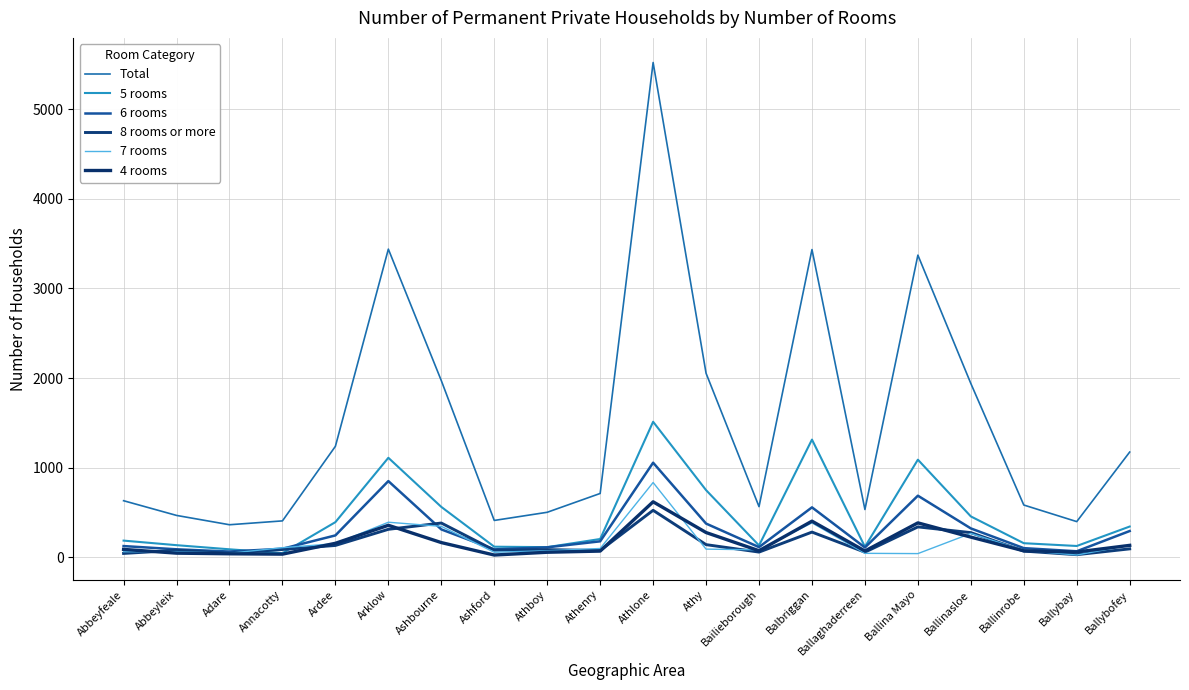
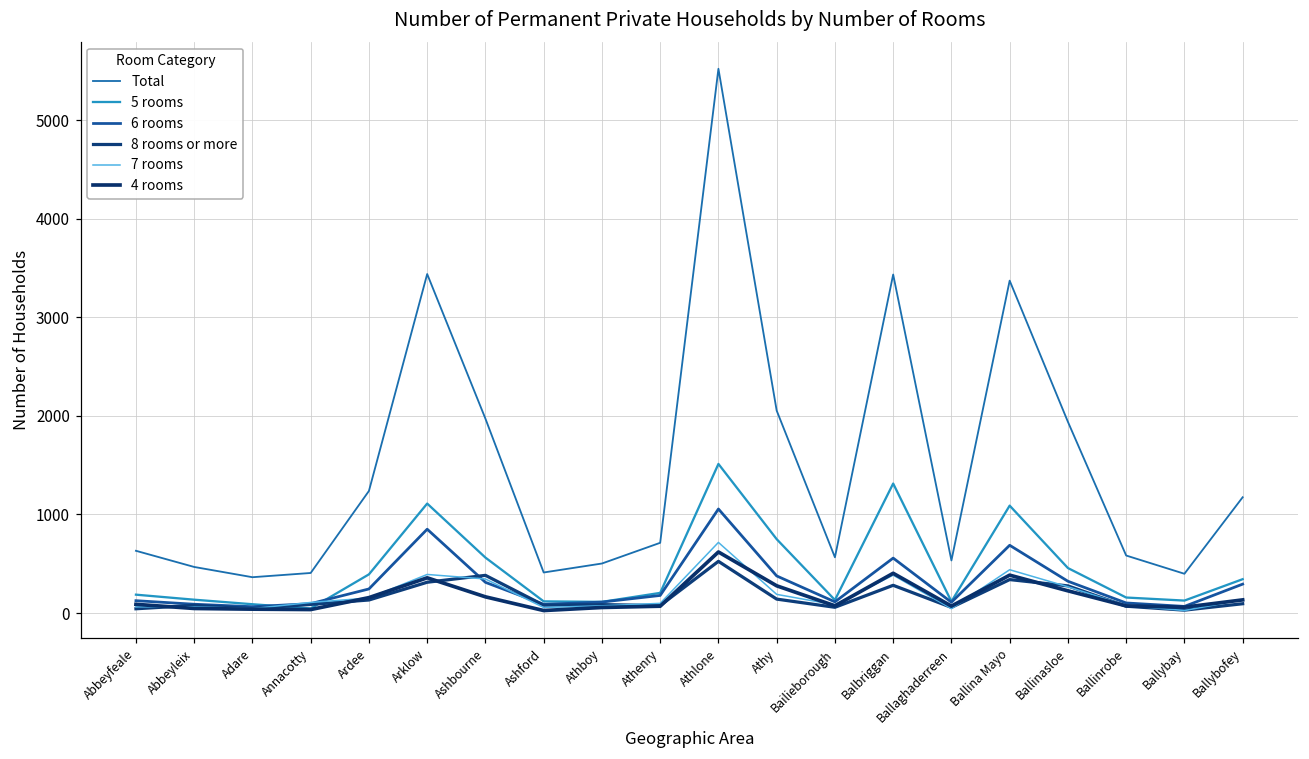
  {
    "7 rooms": {
      "Arklow": 400,
      "Ashbourne": 300,
-     "Athlone": 800,
-     "Athy": 100,
-     "Ballina Mayo": 0
+     "Athlone": 700,
+     "Athy": 200,
+     "Ballina Mayo": 400
    }
  }
